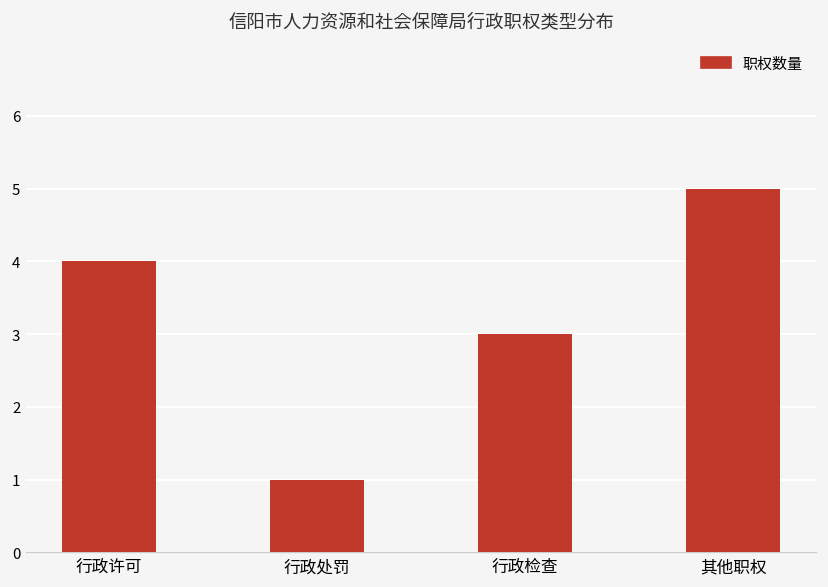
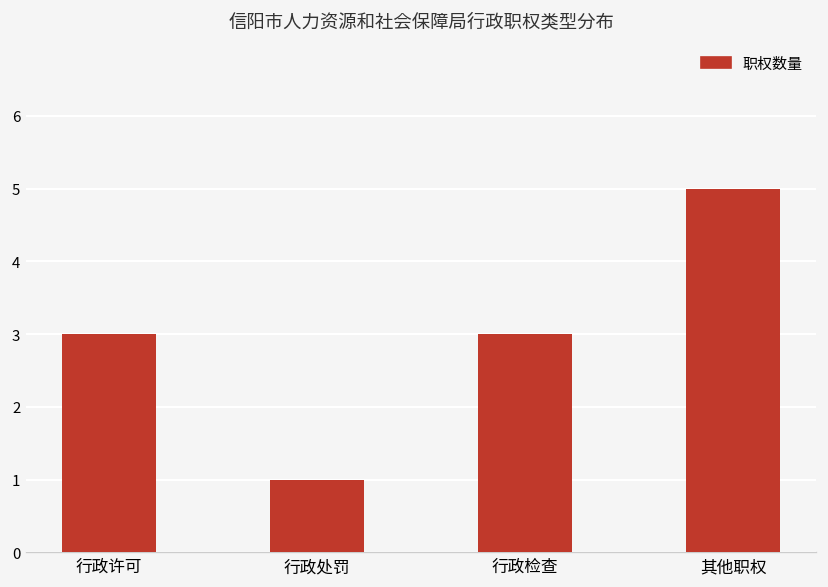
  {
-   "行政许可": 4,
+   "行政许可": 3,
    "行政处罚": 1,
    "行政检查": 3,
    "其他职权": 5
  }
